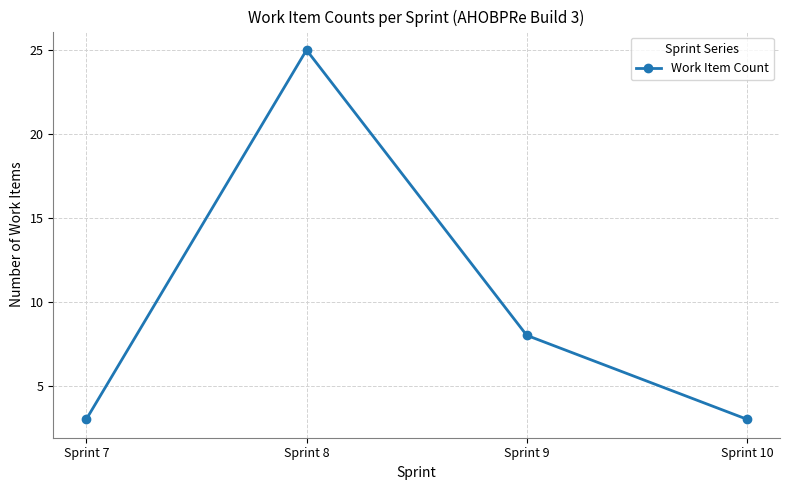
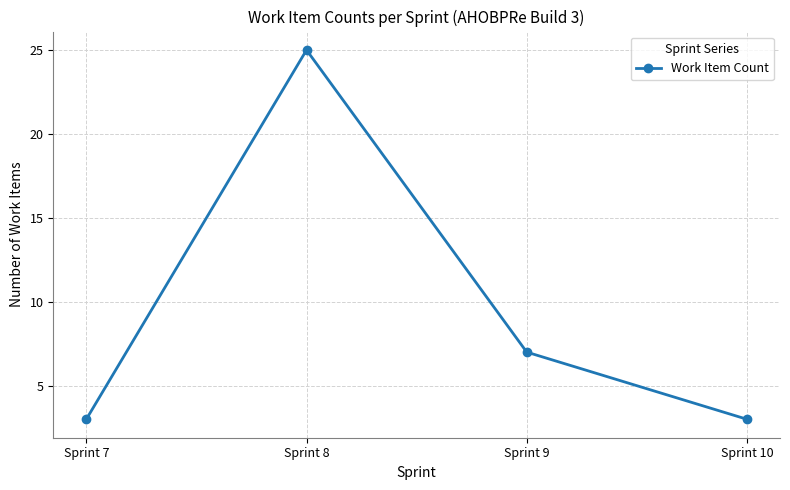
  {
    "Sprint 7": 3,
    "Sprint 8": 25,
-   "Sprint 9": 8,
+   "Sprint 9": 7,
    "Sprint 10": 3
  }
